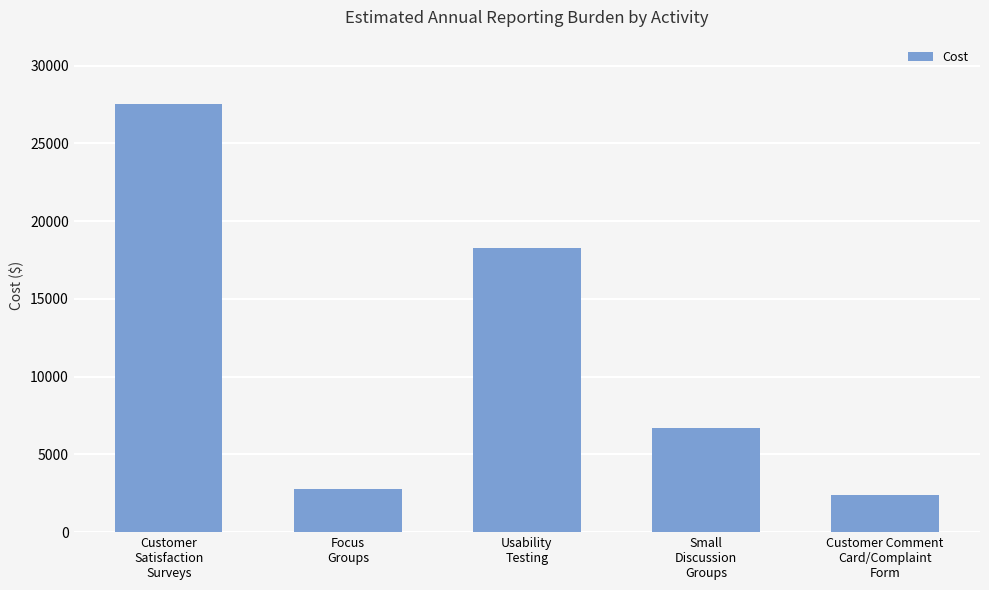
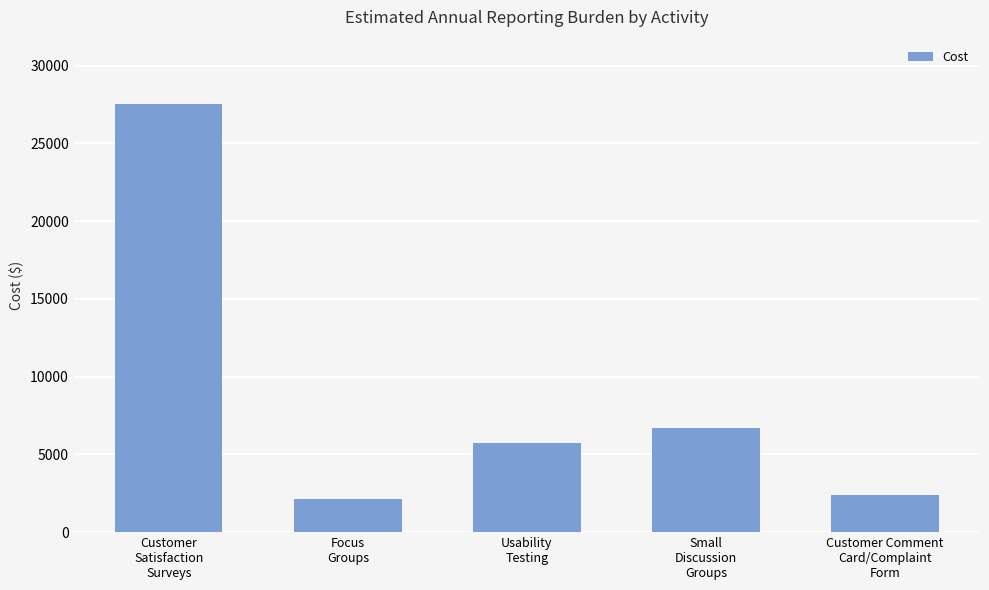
  {
    "Customer Satisfaction Surveys": 27500,
-   "Focus Groups": 2800,
-   "Usability Testing": 18200,
+   "Focus Groups": 2100,
+   "Usability Testing": 5700,
    "Small Discussion Groups": 6700,
    "Customer Comment Card/Complaint Form": 2400
  }
